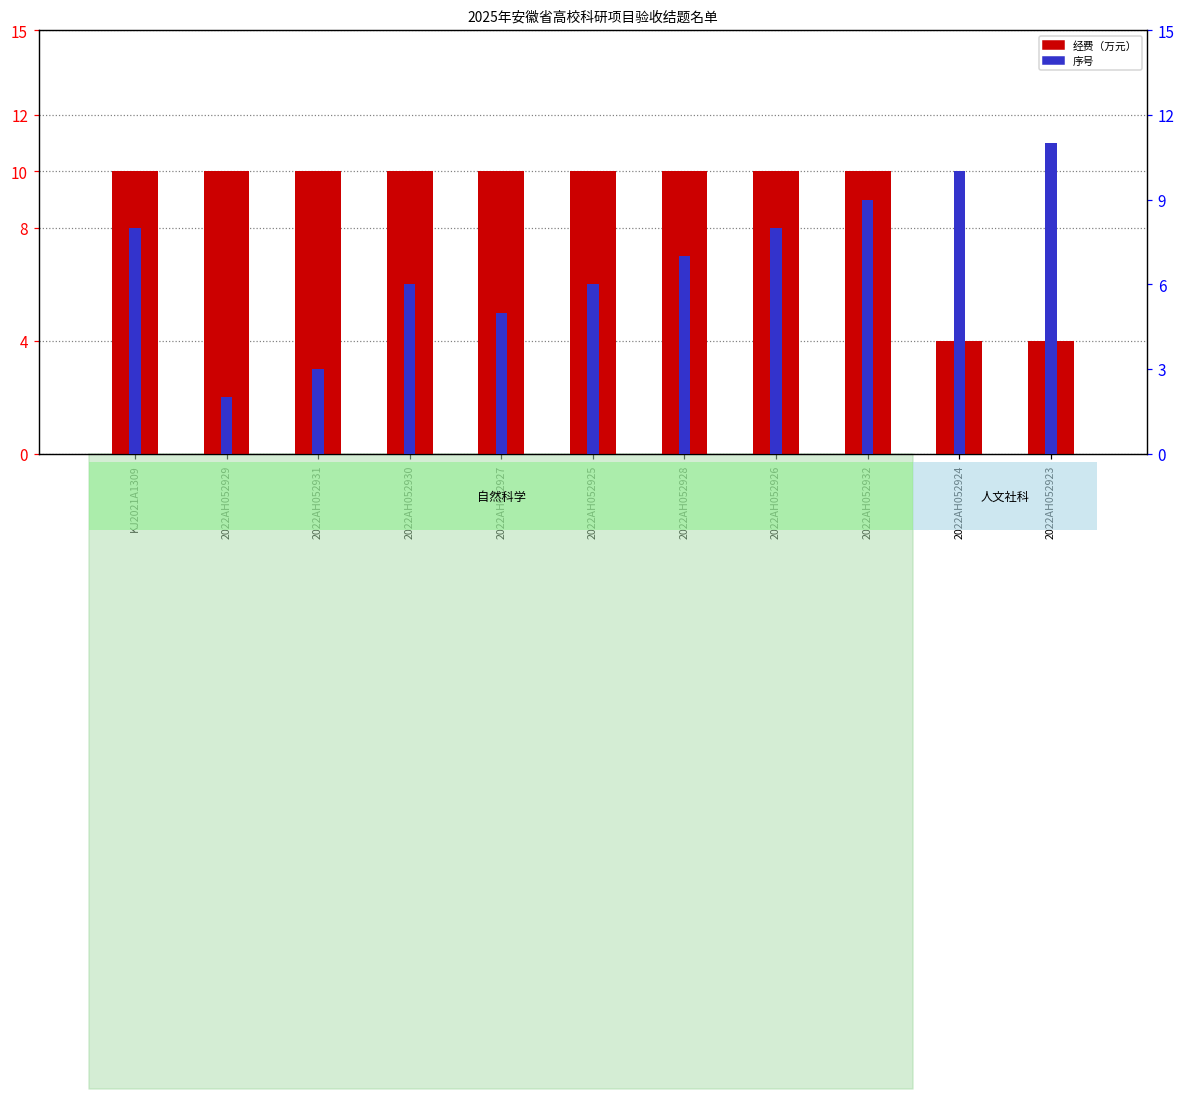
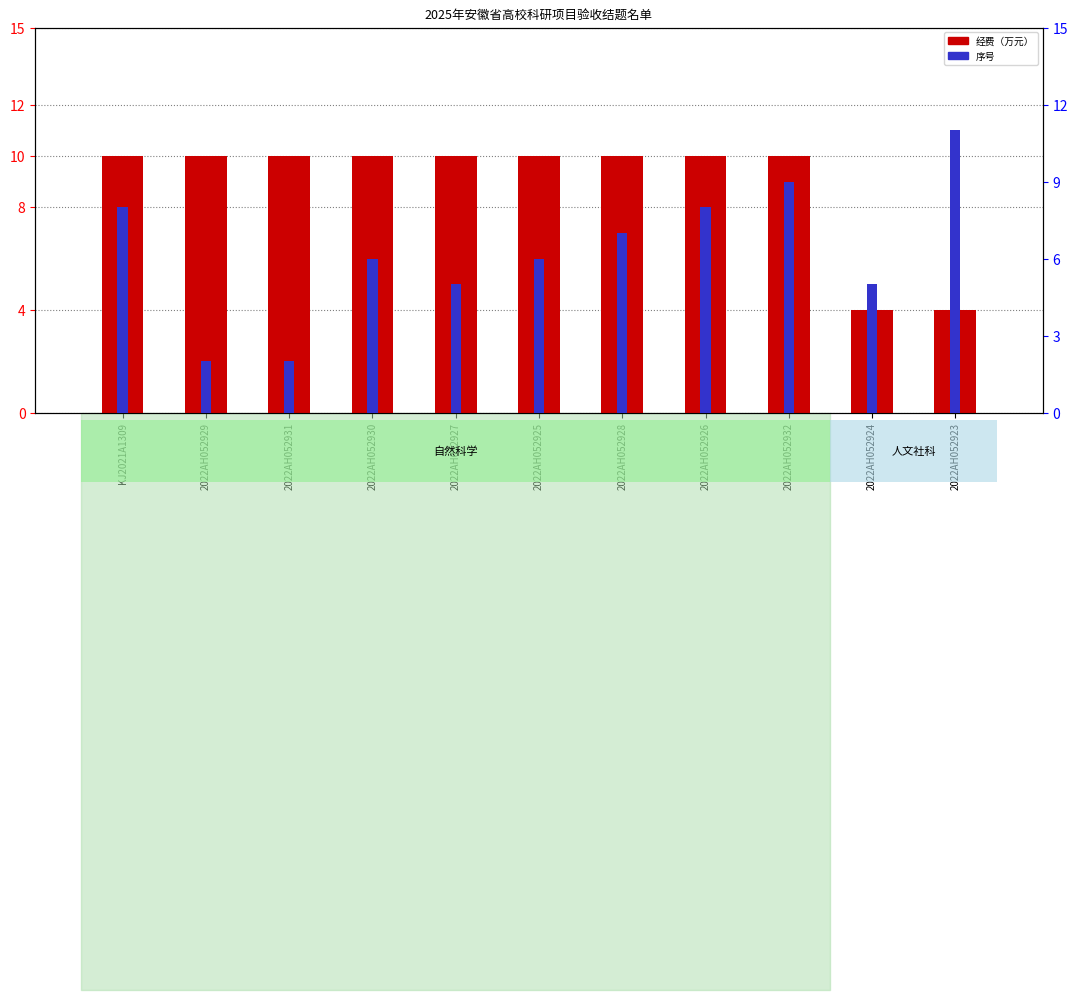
  {
    "经费（万元）": {
      "KJ2021A1309": 10.0,
      "2022AH052929": 10.0,
      "2022AH052931": 10.0,
      "2022AH052930": 10.0,
      "2022AH052927": 10.0,
      "2022AH052925": 10.0,
      "2022AH052928": 10.0,
      "2022AH052926": 10.0,
      "2022AH052932": 10.0,
      "2022AH052924": 4.0,
      "2022AH052923": 4.0
    },
    "序号": {
      "KJ2021A1309": 8,
      "2022AH052929": 2,
-     "2022AH052931": 3,
+     "2022AH052931": 2,
      "2022AH052930": 6,
      "2022AH052927": 5,
      "2022AH052925": 6,
      "2022AH052928": 7,
      "2022AH052926": 8,
      "2022AH052932": 9,
-     "2022AH052924": 10,
+     "2022AH052924": 5,
      "2022AH052923": 11
    }
  }
